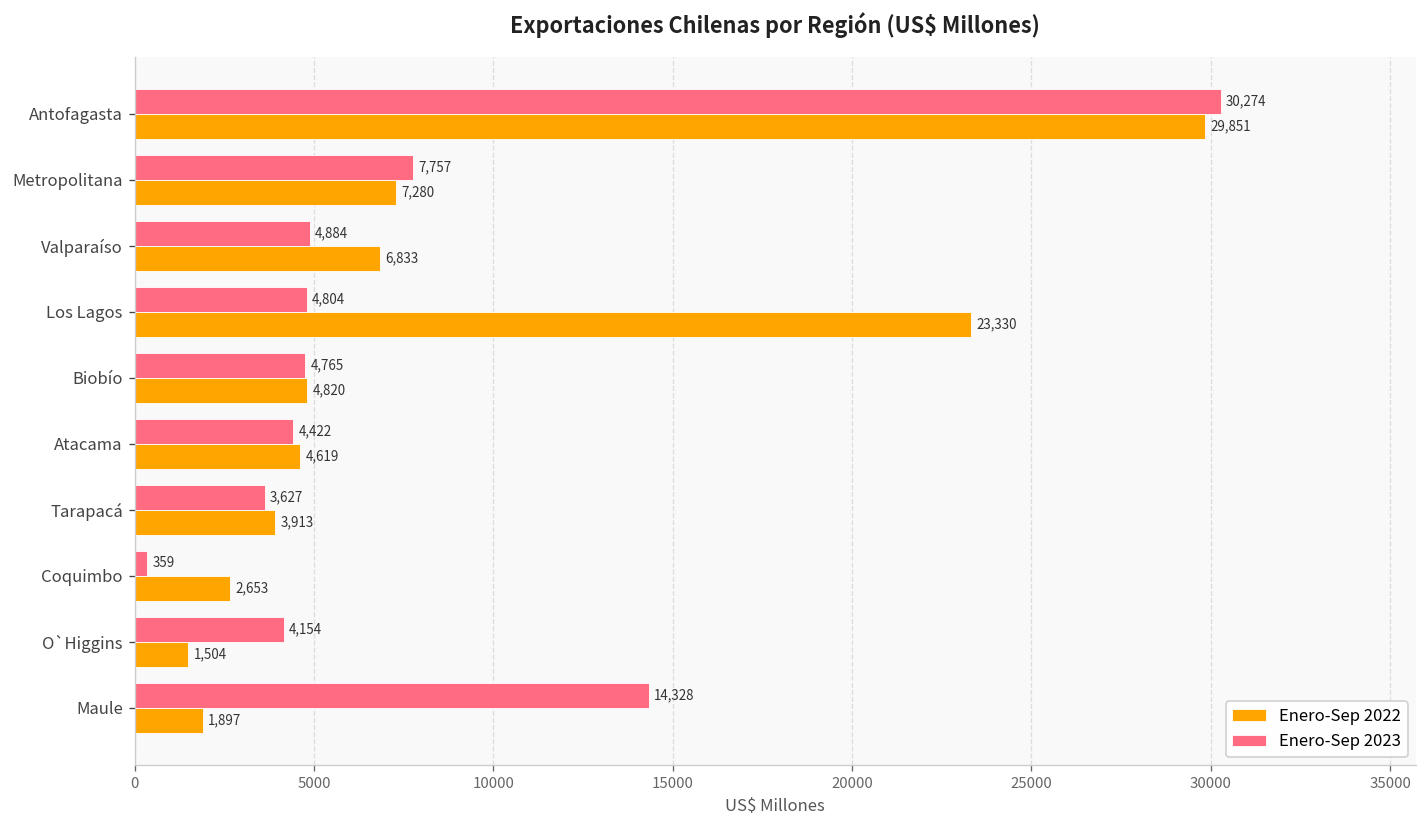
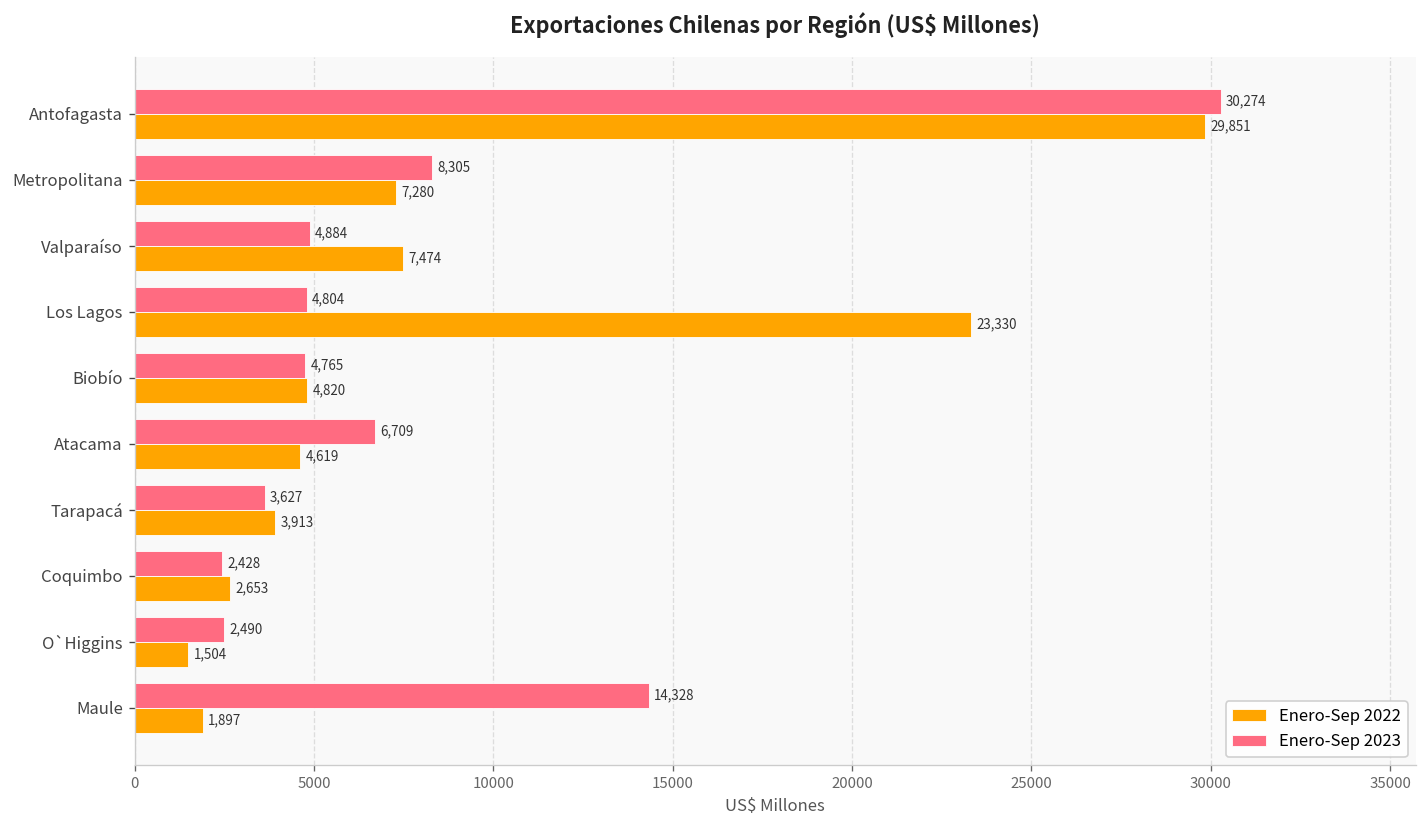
  {
    "Enero-Sep 2022": {
      "Antofagasta": "29,851",
      "Metropolitana": "7,280",
-     "Valparaíso": "6,833",
+     "Valparaíso": "7,474",
      "Los Lagos": "23,330",
      "Biobío": "4,820",
      "Atacama": "4,619",
      "Tarapacá": "3,913",
      "Coquimbo": "2,653",
      "O`Higgins": "1,504",
      "Maule": "1,897"
    },
    "Enero-Sep 2023": {
      "Antofagasta": "30,274",
-     "Metropolitana": "7,757",
+     "Metropolitana": "8,305",
      "Valparaíso": "4,884",
      "Los Lagos": "4,804",
      "Biobío": "4,765",
-     "Atacama": "4,422",
+     "Atacama": "6,709",
      "Tarapacá": "3,627",
-     "Coquimbo": "359",
-     "O`Higgins": "4,154",
+     "Coquimbo": "2,428",
+     "O`Higgins": "2,490",
      "Maule": "14,328"
    }
  }
